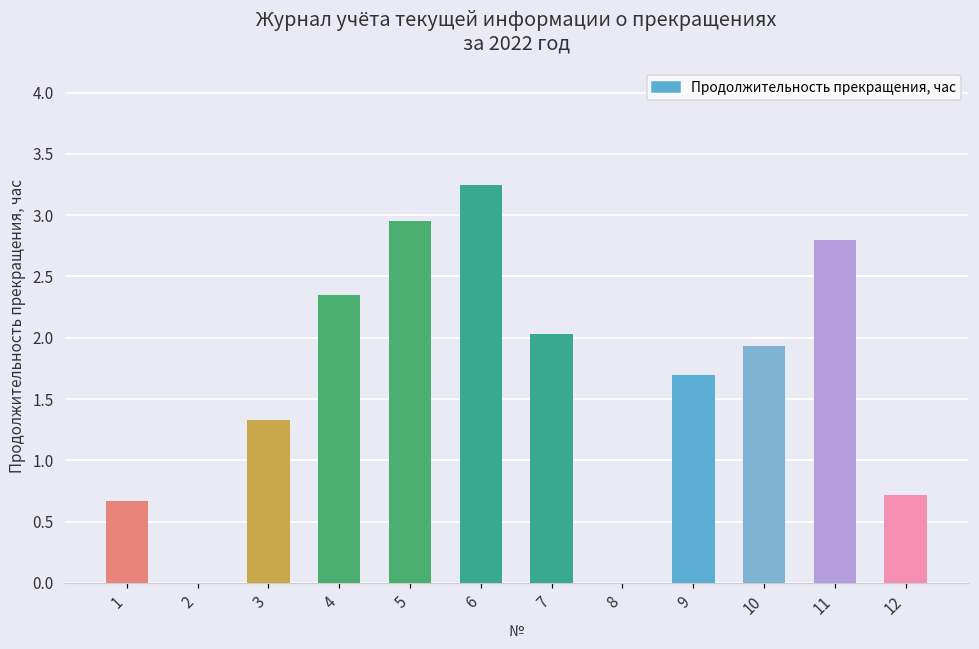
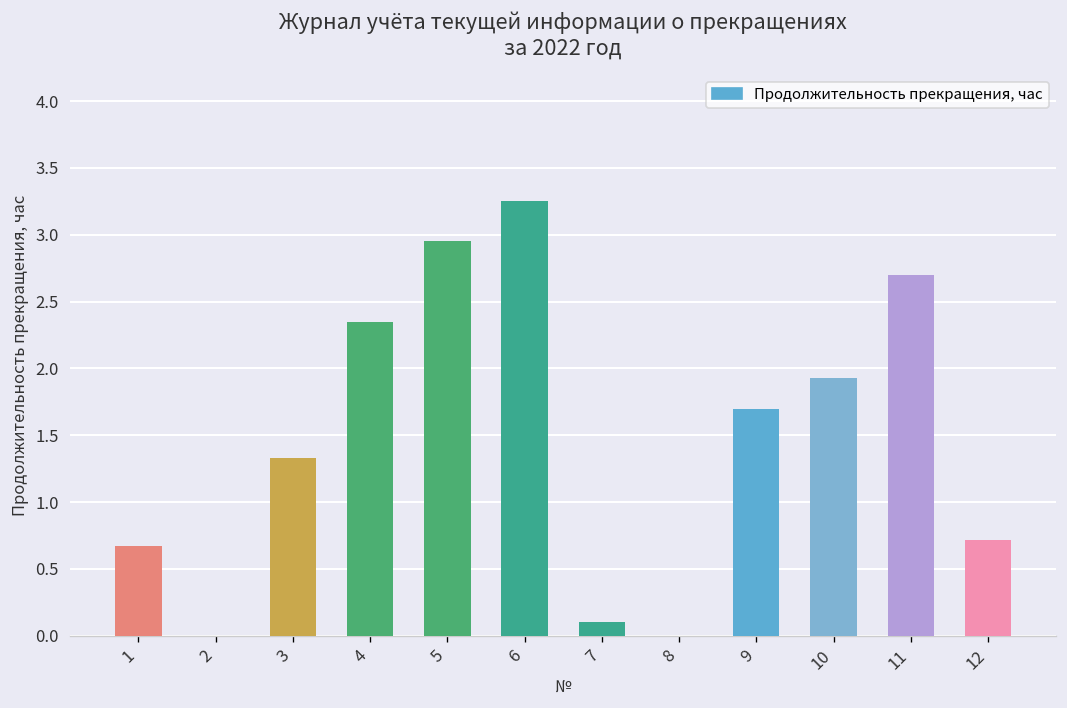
  {
    "1": 0.67,
    "2": 0.00,
    "3": 1.33,
    "4": 2.35,
    "5": 2.95,
    "6": 3.25,
-   "7": 2.03,
+   "7": 0.10,
    "8": 0.00,
    "9": 1.70,
    "10": 1.93,
-   "11": 2.8,
+   "11": 2.7,
    "12": 0.72
  }
